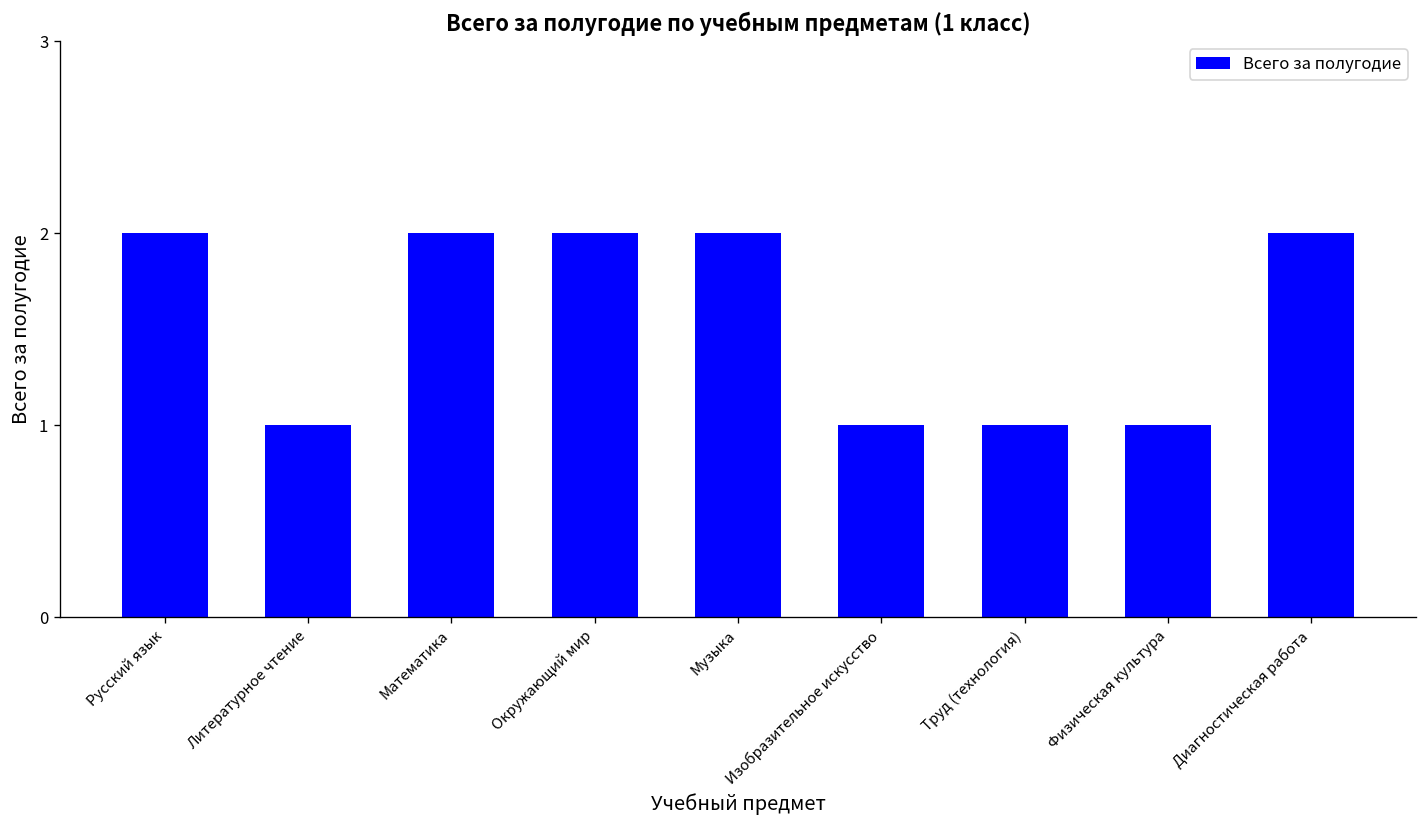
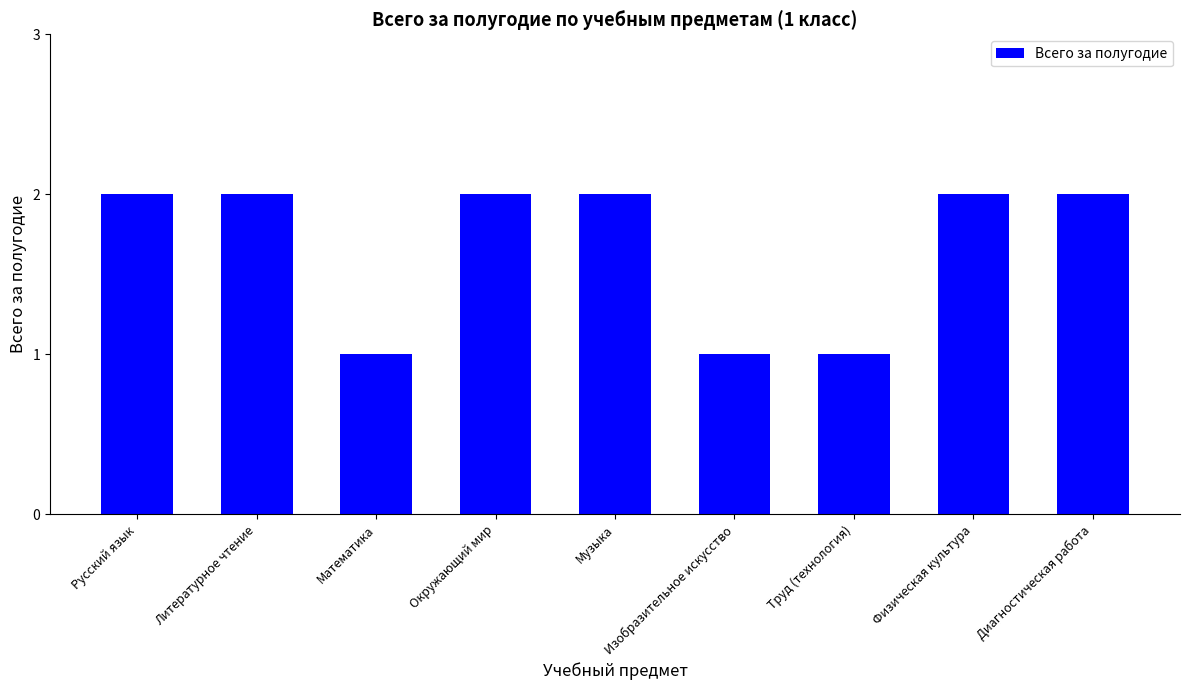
  {
    "Русский язык": 2,
-   "Литературное чтение": 1,
-   "Математика": 2,
+   "Литературное чтение": 2,
+   "Математика": 1,
    "Окружающий мир": 2,
    "Музыка": 2,
    "Изобразительное искусство": 1,
    "Труд (технология)": 1,
-   "Физическая культура": 1,
+   "Физическая культура": 2,
    "Диагностическая работа": 2
  }
